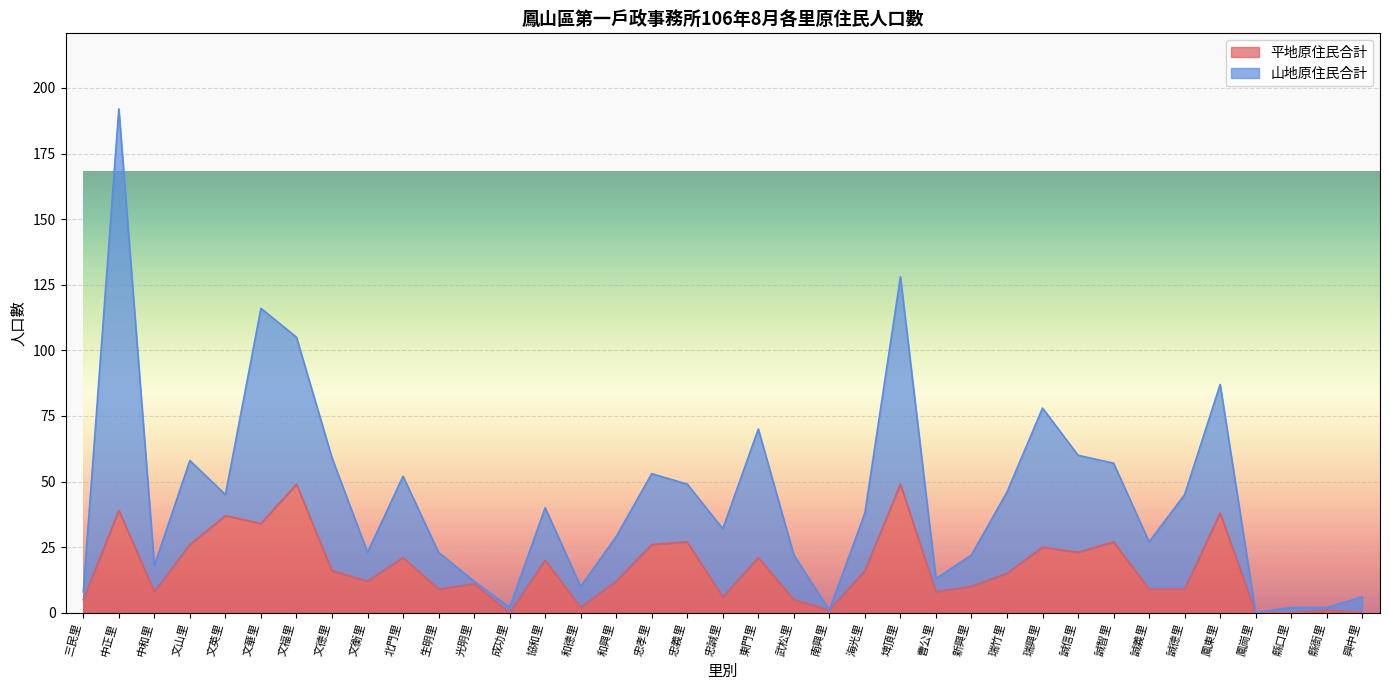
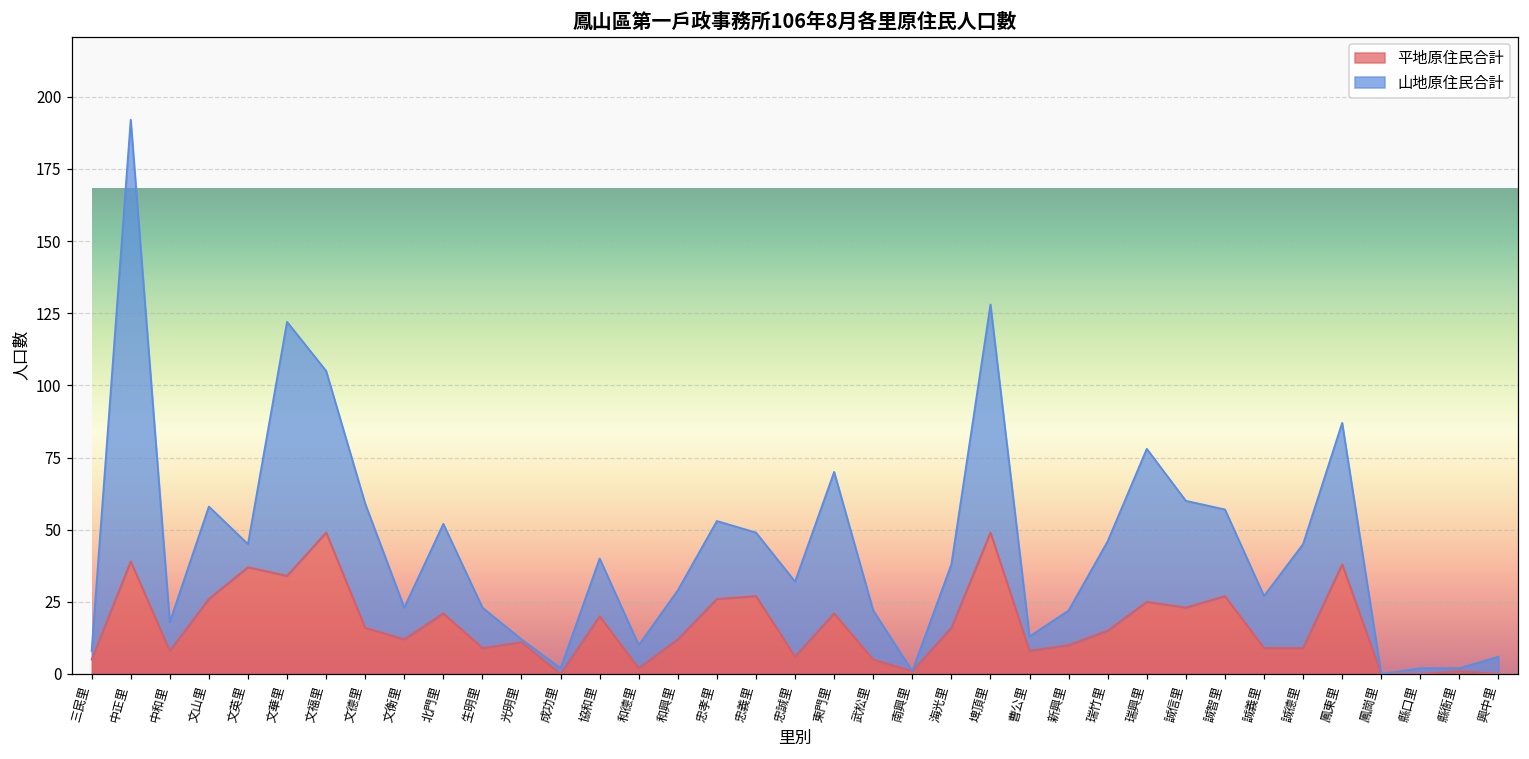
  {
    "平地原住民合計": {
      "三民里": 5,
      "中正里": 39,
      "中和里": 8,
      "文山里": 26,
      "文英里": 37,
      "文華里": 34,
      "文福里": 49,
      "文德里": 16,
      "文衡里": 12,
      "北門里": 21,
      "生明里": 9,
      "光明里": 11,
      "成功里": 0,
      "協和里": 20,
      "和德里": 2,
      "和興里": 12,
      "忠孝里": 26,
      "忠義里": 27,
      "忠誠里": 6,
      "東門里": 21,
      "武松里": 5,
      "海光里": 16,
      "埤頂里": 49,
      "曹公里": 8,
      "新興里": 10,
      "瑞竹里": 15,
      "瑞興里": 25,
      "誠信里": 23,
      "誠智里": 27,
      "誠義里": 9,
      "誠德里": 9,
      "鳳東里": 38,
      "縣口里": 0,
      "縣衙里": 1,
      "興中里": 0
    },
    "山地原住民合計": {
      "三民里": 3,
      "中正里": 153,
      "中和里": 10,
      "文山里": 32,
      "文英里": 8,
-     "文華里": 82,
+     "文華里": 88,
      "文福里": 56,
      "文德里": 43,
      "文衡里": 11,
      "北門里": 31,
      "生明里": 14,
      "光明里": 1,
      "成功里": 2,
      "協和里": 20,
      "和德里": 8,
      "和興里": 17,
      "忠孝里": 27,
      "忠義里": 22,
      "忠誠里": 26,
      "東門里": 49,
      "武松里": 17,
      "海光里": 22,
      "埤頂里": 79,
      "曹公里": 5,
      "新興里": 12,
      "瑞竹里": 31,
      "瑞興里": 53,
      "誠信里": 37,
      "誠智里": 30,
      "誠義里": 18,
      "誠德里": 36,
      "鳳東里": 49,
      "縣口里": 2,
      "縣衙里": 1,
      "興中里": 6
    }
  }
